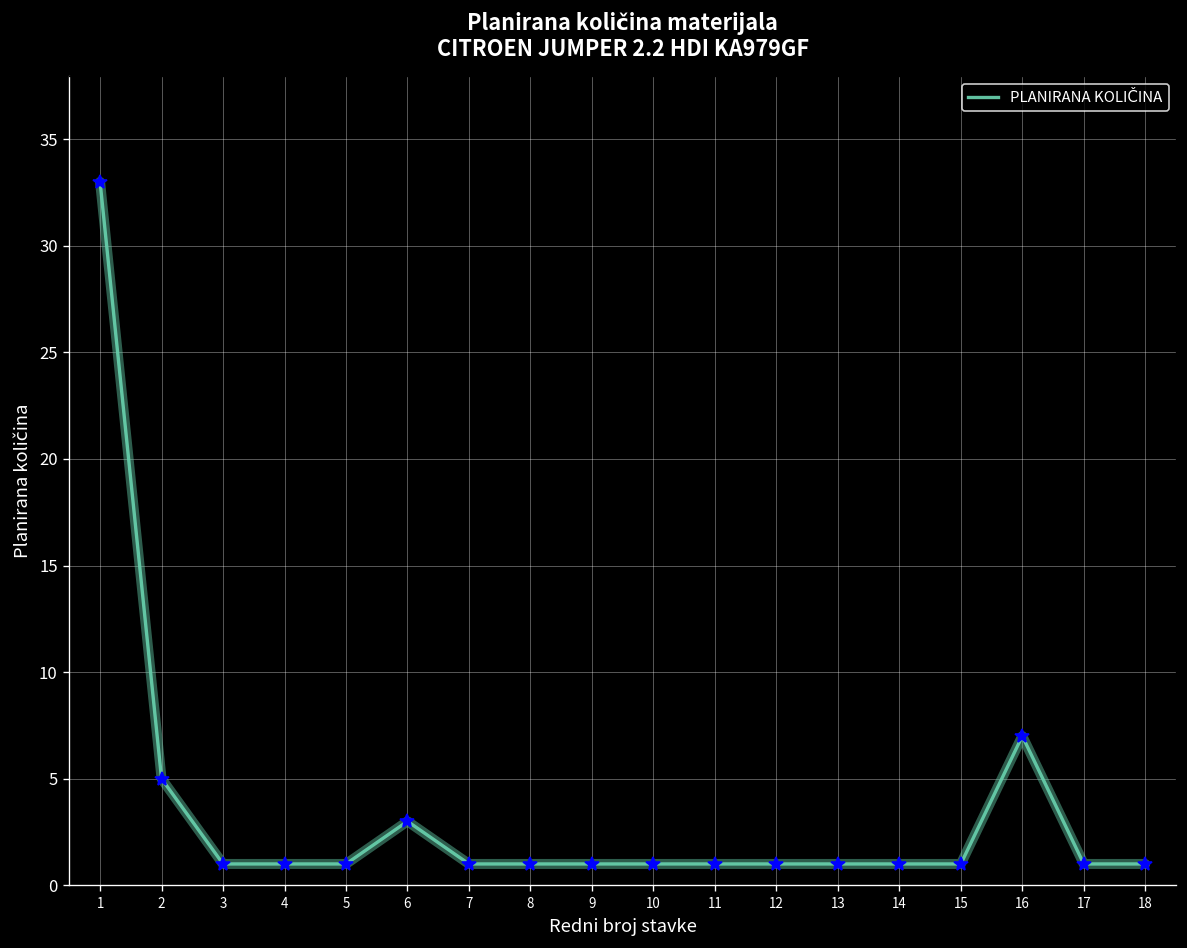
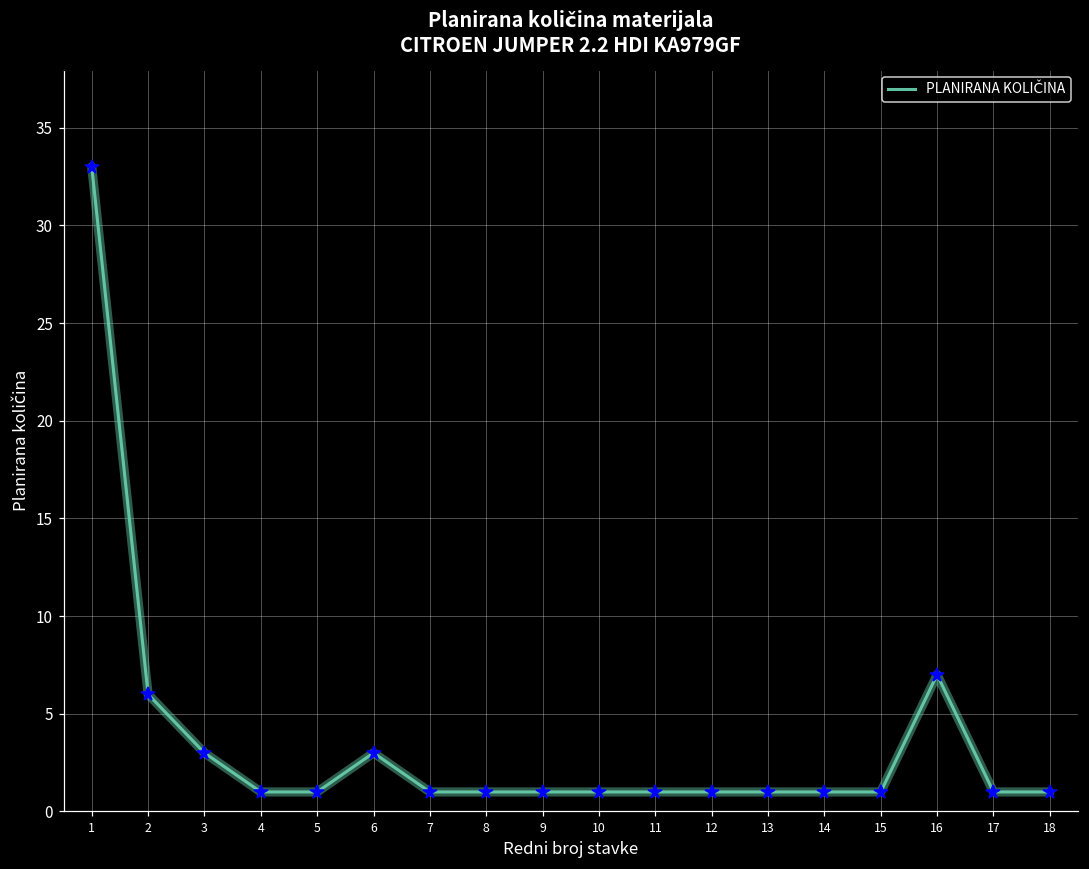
  {
    "1": 33,
-   "2": 5,
-   "3": 1,
+   "2": 6,
+   "3": 3,
    "4": 1,
    "5": 1,
    "6": 3,
    "7": 1,
    "8": 1,
    "9": 1,
    "10": 1,
    "11": 1,
    "12": 1,
    "13": 1,
    "14": 1,
    "15": 1,
    "16": 7,
    "17": 1,
    "18": 1
  }
